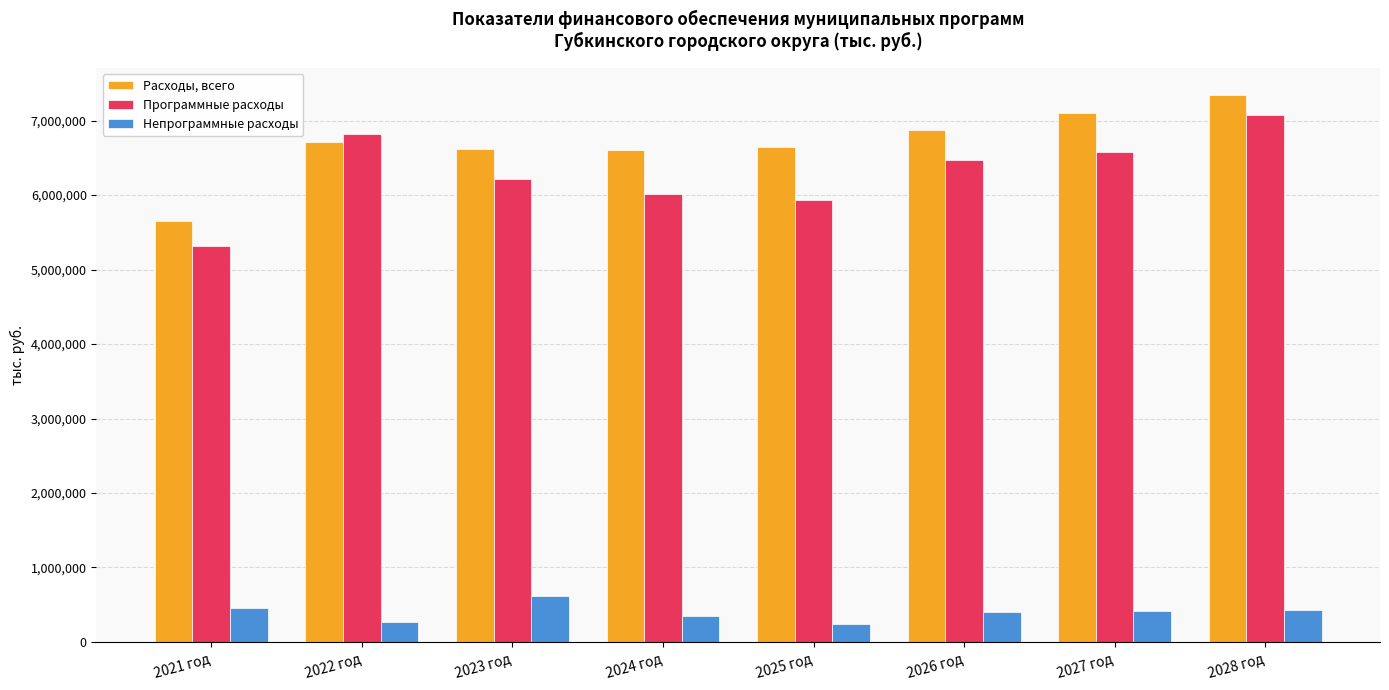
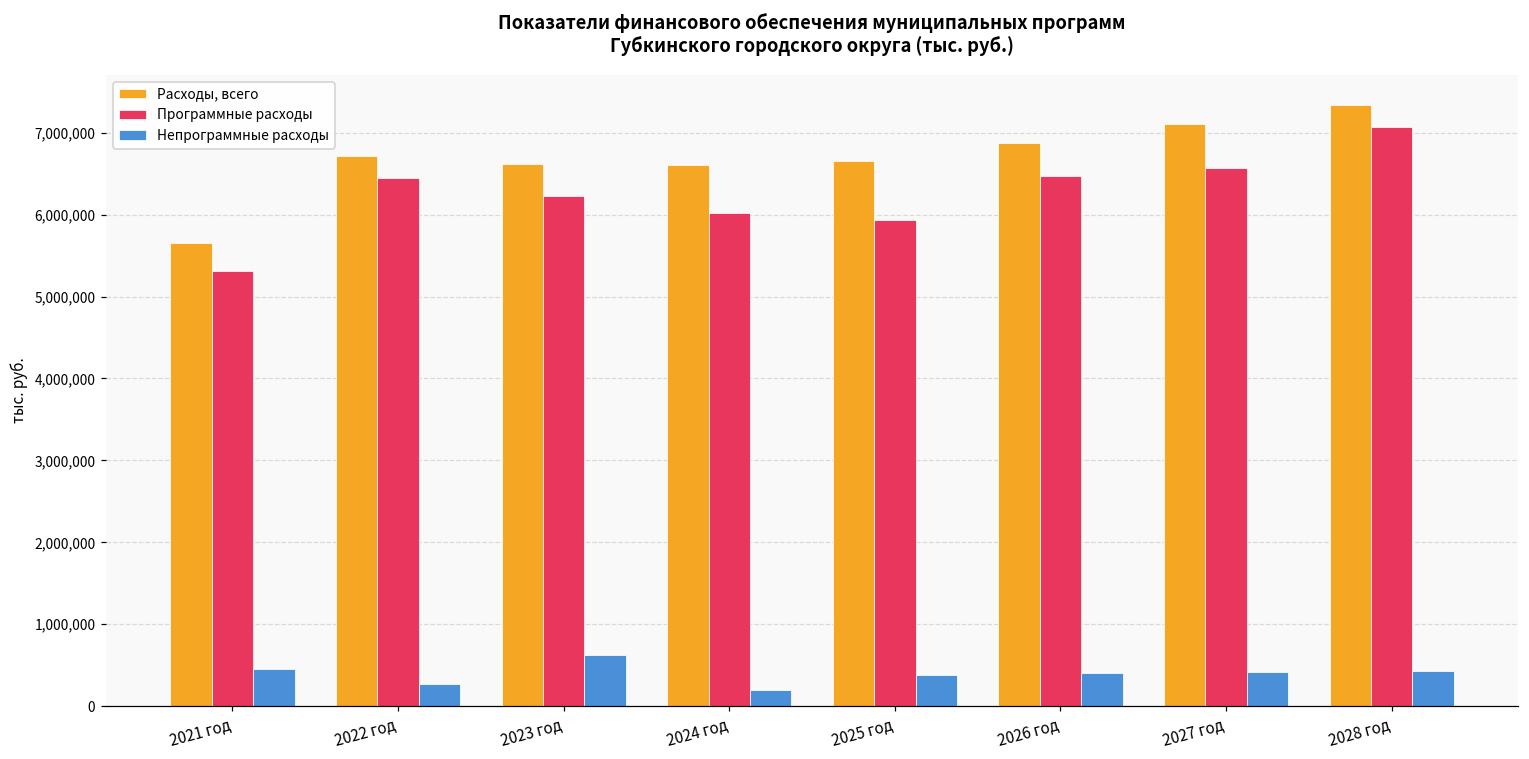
  {
    "Расходы, всего": {
      "2021 год": "5,700,000",
      "2022 год": "6,700,000",
      "2023 год": "6,600,000",
      "2024 год": "6,600,000",
      "2025 год": "6,600,000",
      "2026 год": "6,900,000",
      "2027 год": "7,100,000",
      "2028 год": "7,300,000"
    },
    "Программные расходы": {
      "2021 год": "5,300,000",
-     "2022 год": "6,800,000",
+     "2022 год": "6,500,000",
      "2023 год": "6,200,000",
      "2024 год": "6,000,000",
      "2025 год": "5,900,000",
      "2026 год": "6,500,000",
      "2027 год": "6,600,000",
      "2028 год": "7,100,000"
    },
    "Непрограммные расходы": {
      "2021 год": "500,000",
      "2022 год": "300,000",
      "2023 год": "600,000",
-     "2024 год": "300,000",
-     "2025 год": "200,000",
+     "2024 год": "200,000",
+     "2025 год": "400,000",
      "2026 год": "400,000",
      "2027 год": "400,000",
      "2028 год": "400,000"
    }
  }
